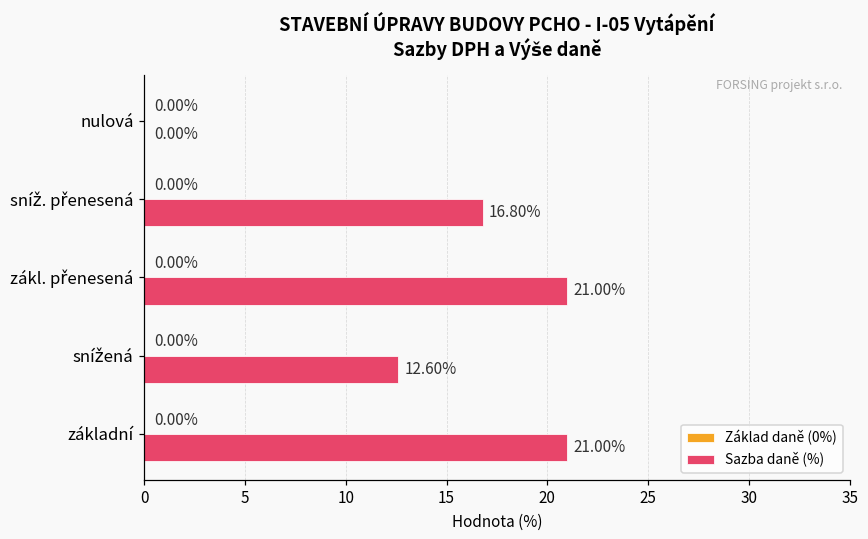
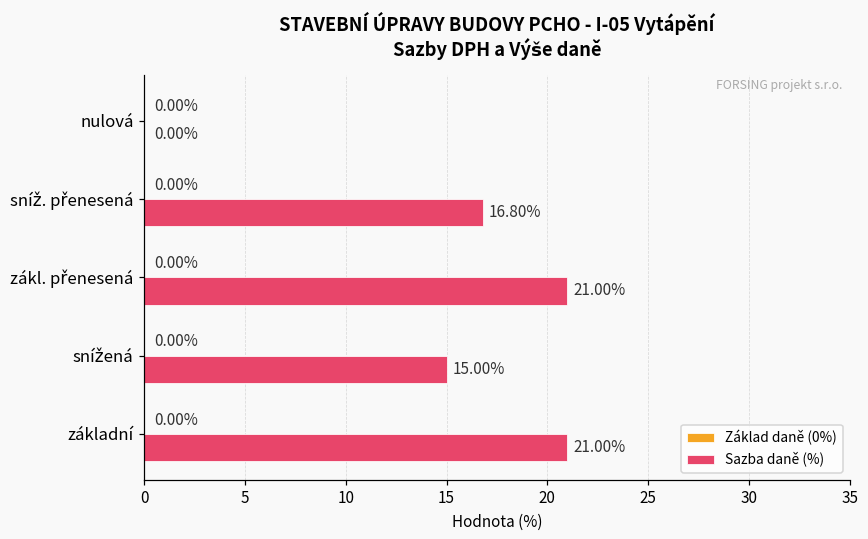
  {
    "Základ daně (0%)": {
      "nulová": "0.00%",
      "sníž. přenesená": "0.00%",
      "zákl. přenesená": "0.00%",
      "snížená": "0.00%",
      "základní": "0.00%"
    },
    "Sazba daně (%)": {
      "nulová": "0.00%",
      "sníž. přenesená": "16.80%",
      "zákl. přenesená": "21.00%",
-     "snížená": "12.60%",
+     "snížená": "15.00%",
      "základní": "21.00%"
    }
  }
